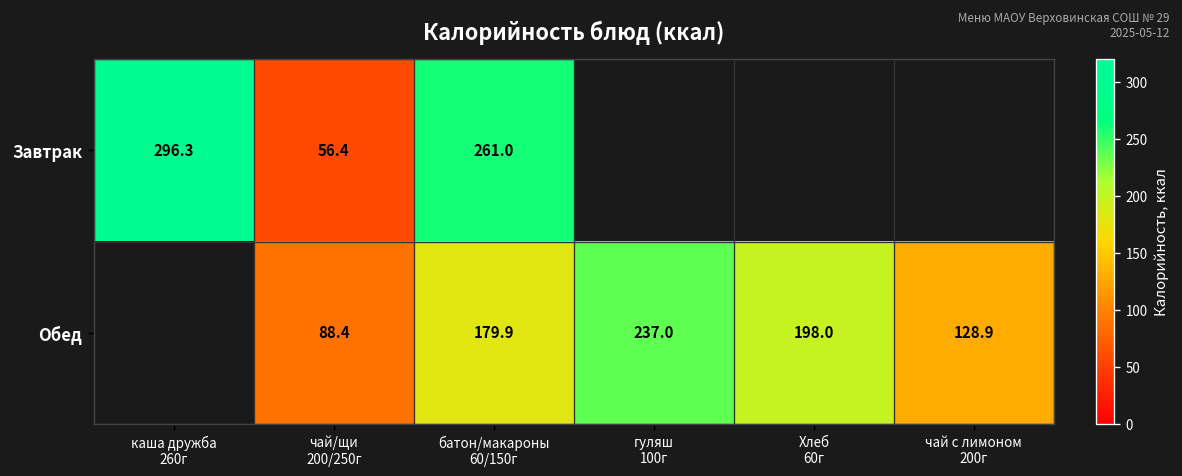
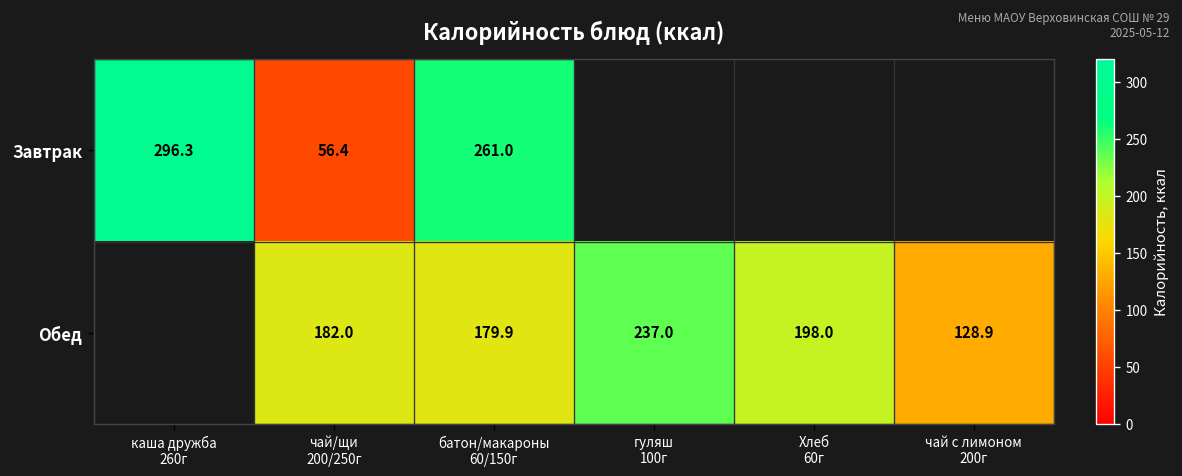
  {
    "Завтрак": {
      "каша дружба 260г": 296.3,
      "чай/щи 200/250г": 56.4,
      "батон/макароны 60/150г": 261.0
    },
    "Обед": {
-     "чай/щи 200/250г": 88.4,
+     "чай/щи 200/250г": 182.0,
      "батон/макароны 60/150г": 179.9,
      "гуляш 100г": 237.0,
      "Хлеб 60г": 198.0,
      "чай с лимоном 200г": 128.9
    }
  }
